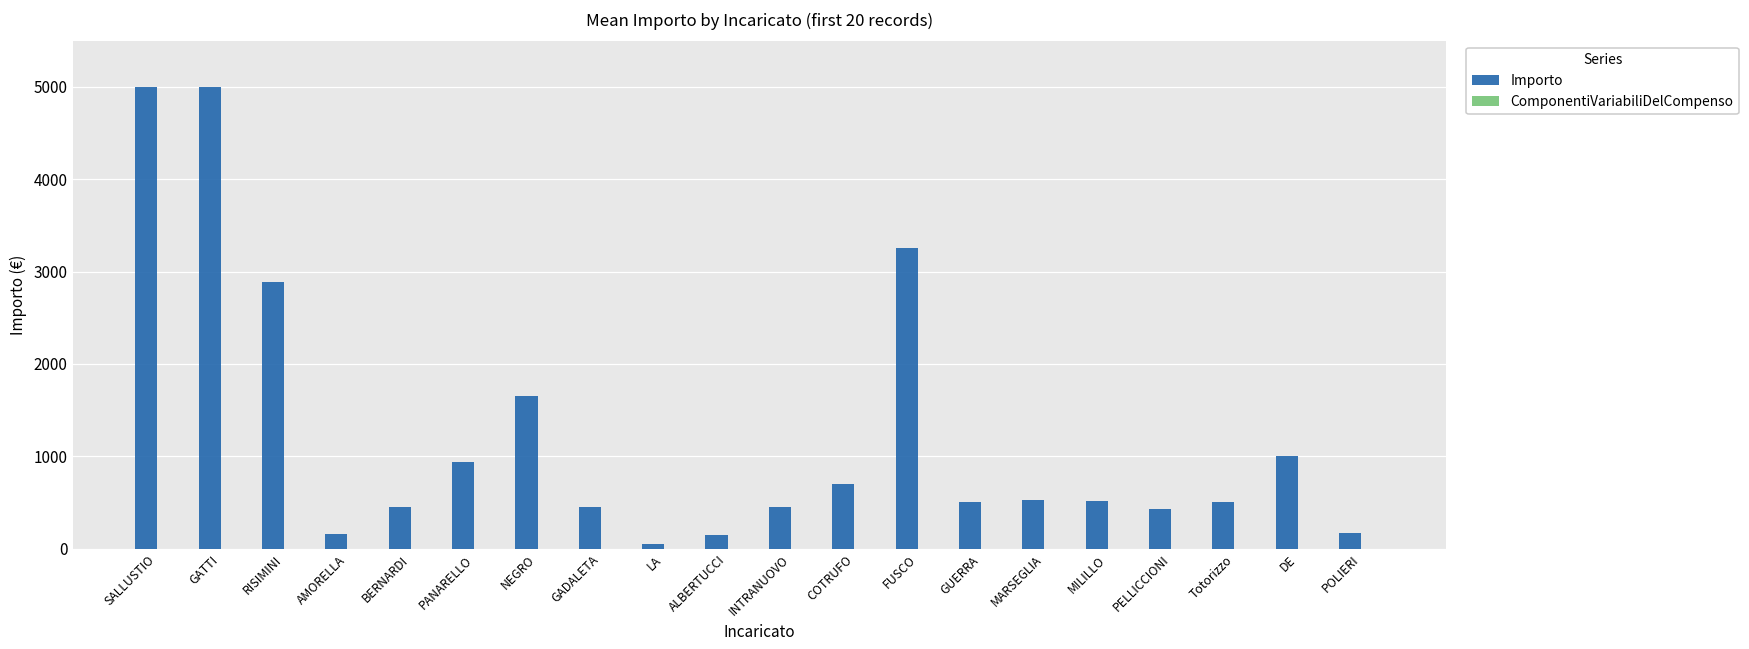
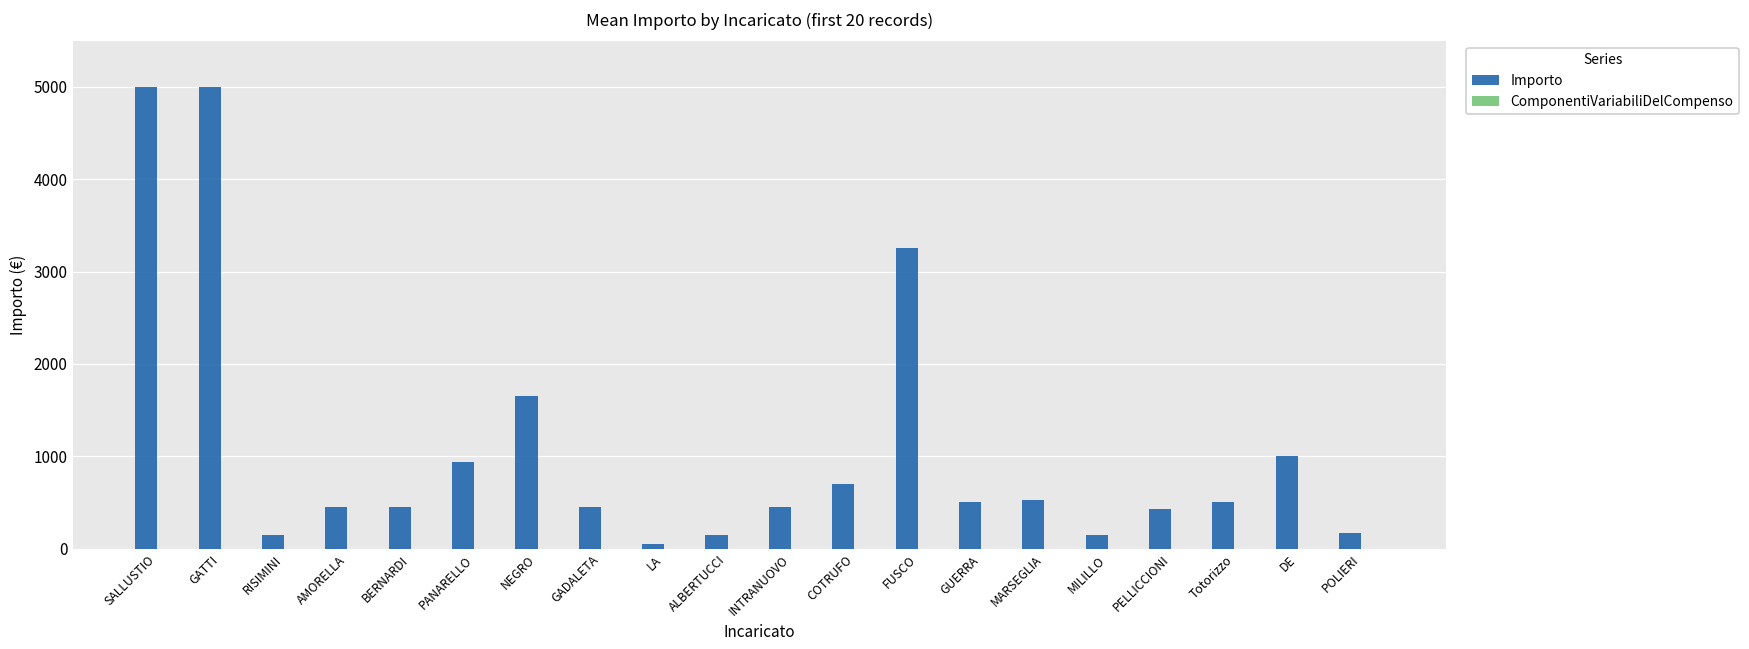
  {
    "Importo": {
      "SALLUSTIO": 5000,
      "GATTI": 5000,
-     "RISIMINI": 2900,
-     "AMORELLA": 200,
+     "RISIMINI": 200,
+     "AMORELLA": 500,
      "BERNARDI": 500,
      "PANARELLO": 900,
      "NEGRO": 1700,
      "GADALETA": 500,
      "LA": 0,
      "ALBERTUCCI": 200,
      "INTRANUOVO": 500,
      "COTRUFO": 700,
      "FUSCO": 3300,
      "GUERRA": 500,
      "MARSEGLIA": 500,
-     "MILILLO": 500,
+     "MILILLO": 100,
      "PELLICCIONI": 400,
      "Totorizzo": 500,
      "DE": 1000,
      "POLIERI": 200
    },
    "ComponentiVariabiliDelCompenso": {
      "SALLUSTIO": 0,
      "GATTI": 0,
      "RISIMINI": 0,
      "AMORELLA": 0,
      "BERNARDI": 0,
      "PANARELLO": 0,
      "NEGRO": 0,
      "GADALETA": 0,
      "LA": 0,
      "ALBERTUCCI": 0,
      "INTRANUOVO": 0,
      "COTRUFO": 0,
      "FUSCO": 0,
      "GUERRA": 0,
      "MARSEGLIA": 0,
      "MILILLO": 0,
      "PELLICCIONI": 0,
      "Totorizzo": 0,
      "DE": 0,
      "POLIERI": 0
    }
  }
